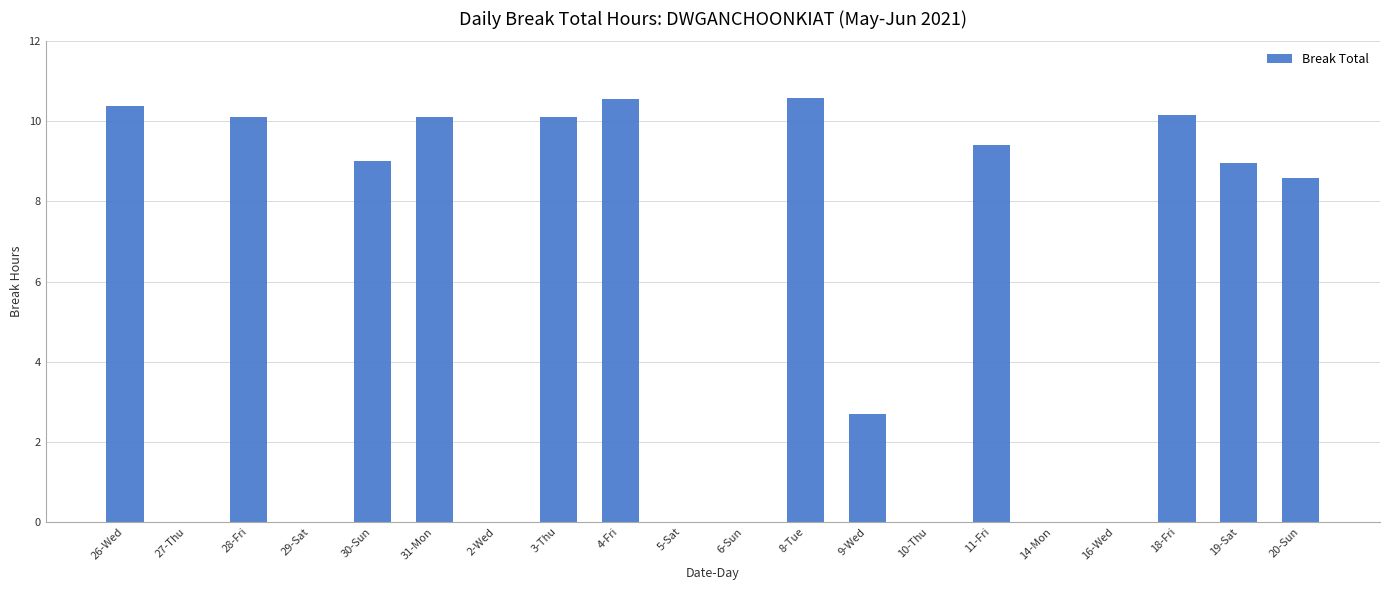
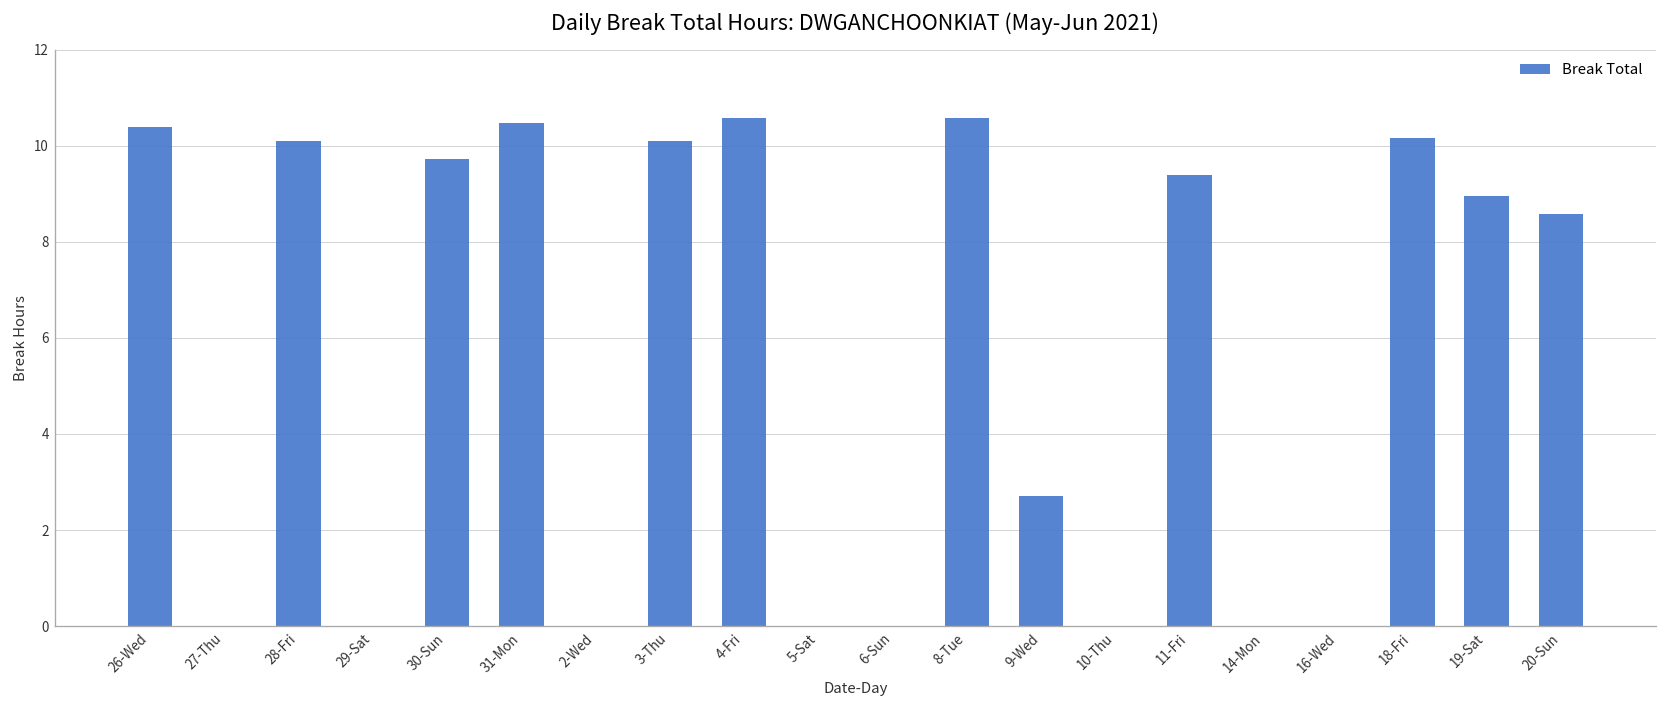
  {
    "26-Wed": 10.4,
    "27-Thu": 0.0,
    "28-Fri": 10.1,
    "29-Sat": 0.0,
-   "30-Sun": 9.0,
-   "31-Mon": 10.1,
+   "30-Sun": 9.7,
+   "31-Mon": 10.5,
    "2-Wed": 0.0,
    "3-Thu": 10.1,
    "4-Fri": 10.6,
    "5-Sat": 0.0,
    "6-Sun": 0.0,
    "8-Tue": 10.6,
    "9-Wed": 2.7,
    "10-Thu": 0.0,
    "11-Fri": 9.4,
    "14-Mon": 0.0,
    "16-Wed": 0.0,
    "18-Fri": 10.2,
    "19-Sat": 9.0,
    "20-Sun": 8.6
  }
